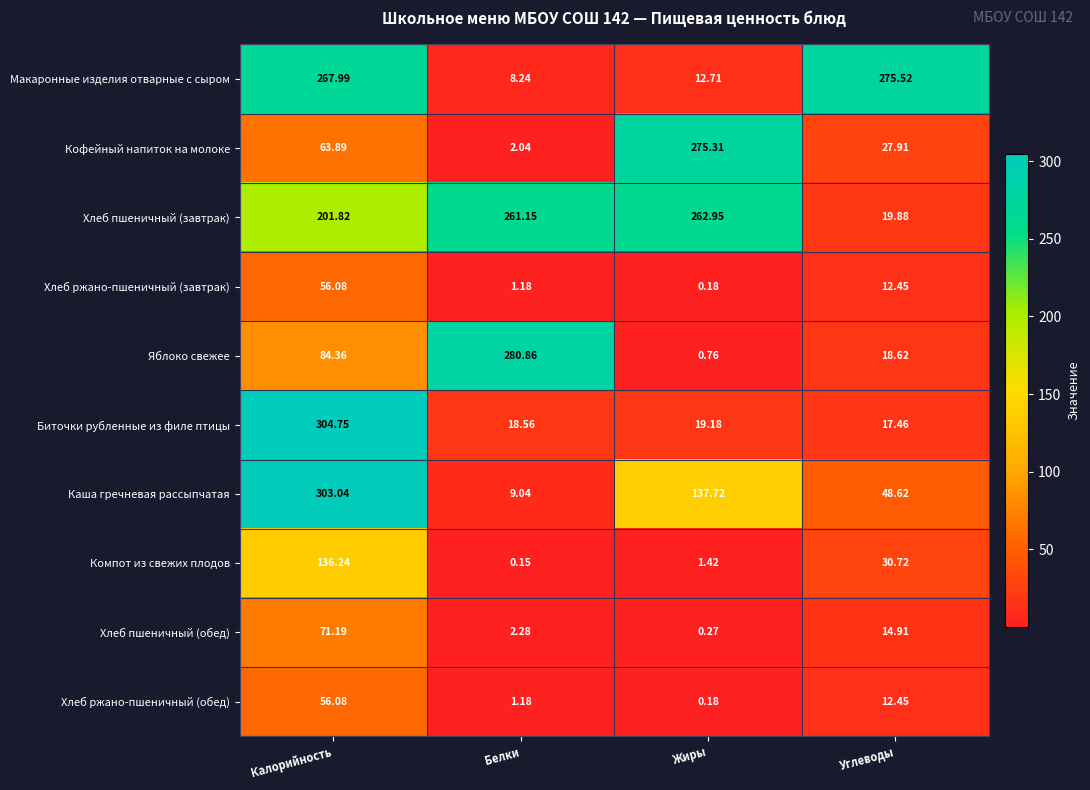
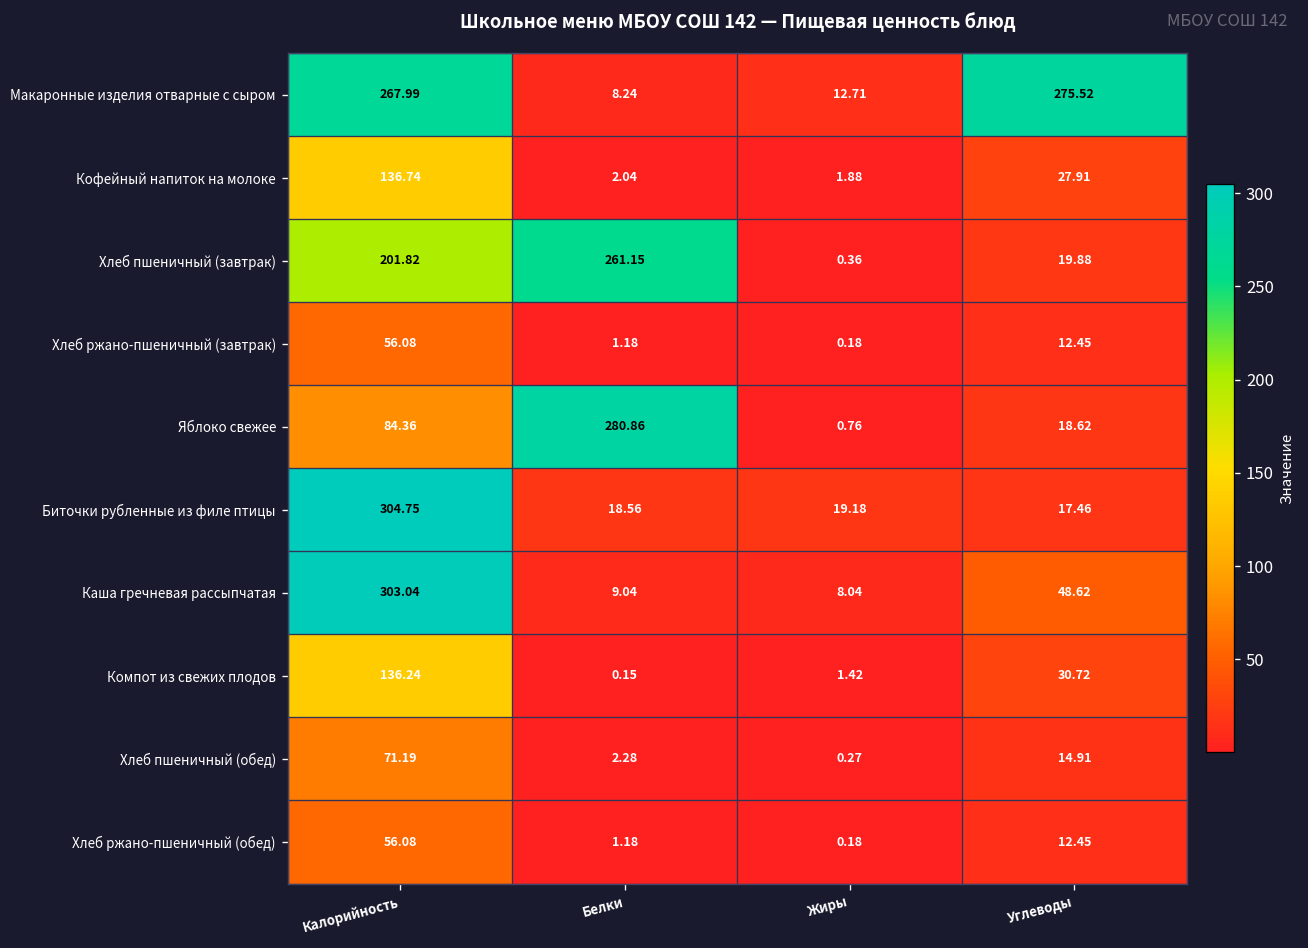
  {
    "Макаронные изделия отварные с сыром": {
      "Калорийность": 267.99,
      "Белки": 8.24,
      "Жиры": 12.71,
      "Углеводы": 275.52
    },
    "Кофейный напиток на молоке": {
-     "Калорийность": 63.89,
+     "Калорийность": 136.74,
      "Белки": 2.04,
-     "Жиры": 275.31,
+     "Жиры": 1.88,
      "Углеводы": 27.91
    },
    "Хлеб пшеничный (завтрак)": {
      "Калорийность": 201.82,
      "Белки": 261.15,
-     "Жиры": 262.95,
+     "Жиры": 0.36,
      "Углеводы": 19.88
    },
    "Хлеб ржано-пшеничный (завтрак)": {
      "Калорийность": 56.08,
      "Белки": 1.18,
      "Жиры": 0.18,
      "Углеводы": 12.45
    },
    "Яблоко свежее": {
      "Калорийность": 84.36,
      "Белки": 280.86,
      "Жиры": 0.76,
      "Углеводы": 18.62
    },
    "Биточки рубленные из филе птицы": {
      "Калорийность": 304.75,
      "Белки": 18.56,
      "Жиры": 19.18,
      "Углеводы": 17.46
    },
    "Каша гречневая рассыпчатая": {
      "Калорийность": 303.04,
      "Белки": 9.04,
-     "Жиры": 137.72,
+     "Жиры": 8.04,
      "Углеводы": 48.62
    },
    "Компот из свежих плодов": {
      "Калорийность": 136.24,
      "Белки": 0.15,
      "Жиры": 1.42,
      "Углеводы": 30.72
    },
    "Хлеб пшеничный (обед)": {
      "Калорийность": 71.19,
      "Белки": 2.28,
      "Жиры": 0.27,
      "Углеводы": 14.91
    },
    "Хлеб ржано-пшеничный (обед)": {
      "Калорийность": 56.08,
      "Белки": 1.18,
      "Жиры": 0.18,
      "Углеводы": 12.45
    }
  }
